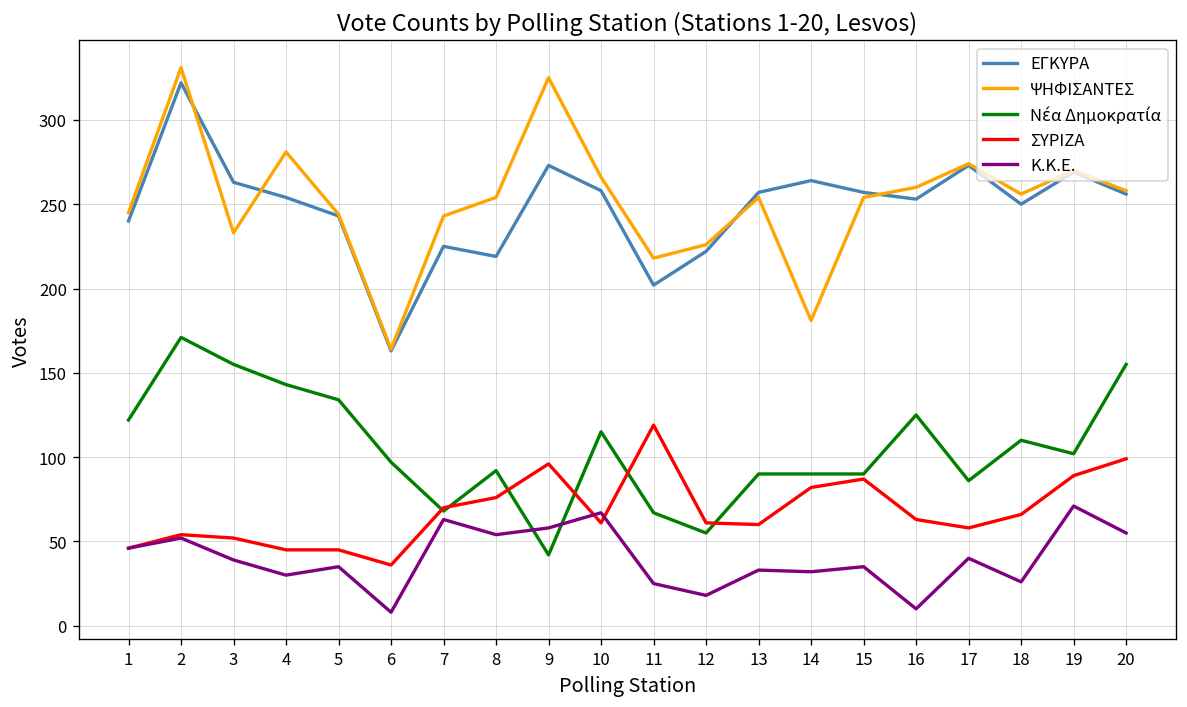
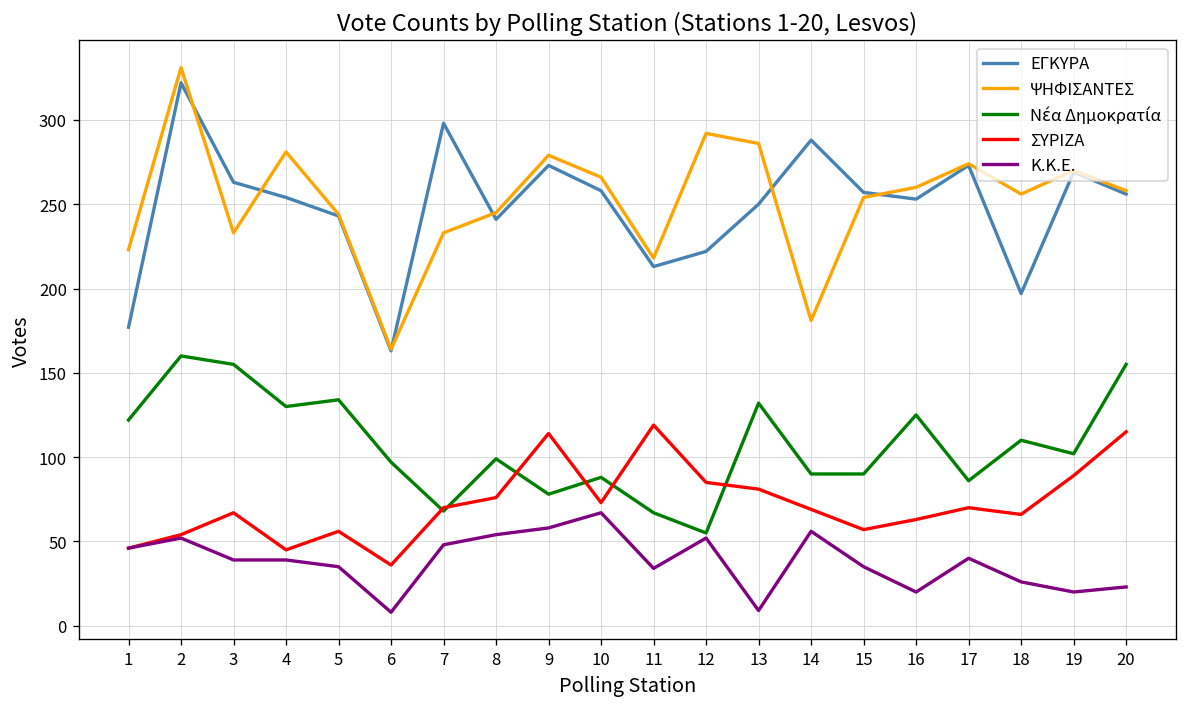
  {
    "ΕΓΚΥΡΑ": {
-     "1": 240,
+     "1": 177,
      "2": 322,
      "3": 263,
      "4": 254,
-     "7": 225,
-     "8": 219,
+     "7": 298,
+     "8": 241,
      "9": 273,
      "10": 258,
-     "11": 202,
+     "11": 213,
      "12": 222,
-     "13": 257,
-     "14": 264,
+     "13": 250,
+     "14": 288,
      "15": 257,
      "16": 253,
-     "18": 250,
+     "18": 197,
      "20": 256
    },
    "ΨΗΦΙΣΑΝΤΕΣ": {
-     "1": 245,
+     "1": 223,
      "2": 331,
      "3": 233,
      "4": 281,
-     "7": 243,
-     "8": 254,
-     "9": 325,
+     "7": 233,
+     "8": 245,
+     "9": 279,
      "10": 266,
      "11": 218,
-     "12": 226,
-     "13": 254,
+     "12": 292,
+     "13": 286,
      "14": 181,
      "15": 254,
      "16": 260,
      "18": 256,
      "20": 258
    },
    "Νέα Δημοκρατία": {
      "1": 122,
-     "2": 171,
+     "2": 160,
      "3": 155,
-     "4": 143,
+     "4": 130,
      "5": 134,
      "6": 97,
      "7": 68,
-     "8": 92,
-     "9": 42,
-     "10": 115,
+     "8": 99,
+     "9": 78,
+     "10": 88,
      "11": 67,
      "12": 55,
-     "13": 90,
+     "13": 132,
      "14": 90,
      "15": 90,
      "16": 125,
      "17": 86,
      "18": 110,
      "19": 102,
      "20": 155
    },
    "ΣΥΡΙΖΑ": {
      "2": 54,
-     "3": 52,
+     "3": 67,
      "4": 45,
-     "5": 45,
+     "5": 56,
      "6": 36,
      "7": 70,
      "8": 76,
-     "9": 96,
-     "10": 61,
+     "9": 114,
+     "10": 73,
      "11": 119,
-     "12": 61,
-     "13": 60,
-     "14": 82,
-     "15": 87,
+     "12": 85,
+     "13": 81,
+     "14": 69,
+     "15": 57,
      "16": 63,
-     "17": 58,
+     "17": 70,
      "18": 66,
      "19": 89,
-     "20": 99
+     "20": 115
    },
    "Κ.Κ.Ε.": {
      "2": 52,
      "3": 39,
-     "4": 30,
+     "4": 39,
      "5": 35,
      "6": 8,
-     "7": 63,
+     "7": 48,
      "8": 54,
      "9": 58,
      "10": 67,
-     "11": 25,
-     "12": 18,
-     "13": 33,
-     "14": 32,
+     "11": 34,
+     "12": 52,
+     "13": 9,
+     "14": 56,
      "15": 35,
-     "16": 10,
+     "16": 20,
      "17": 40,
      "18": 26,
-     "19": 71,
-     "20": 55
+     "19": 20,
+     "20": 23
    }
  }
